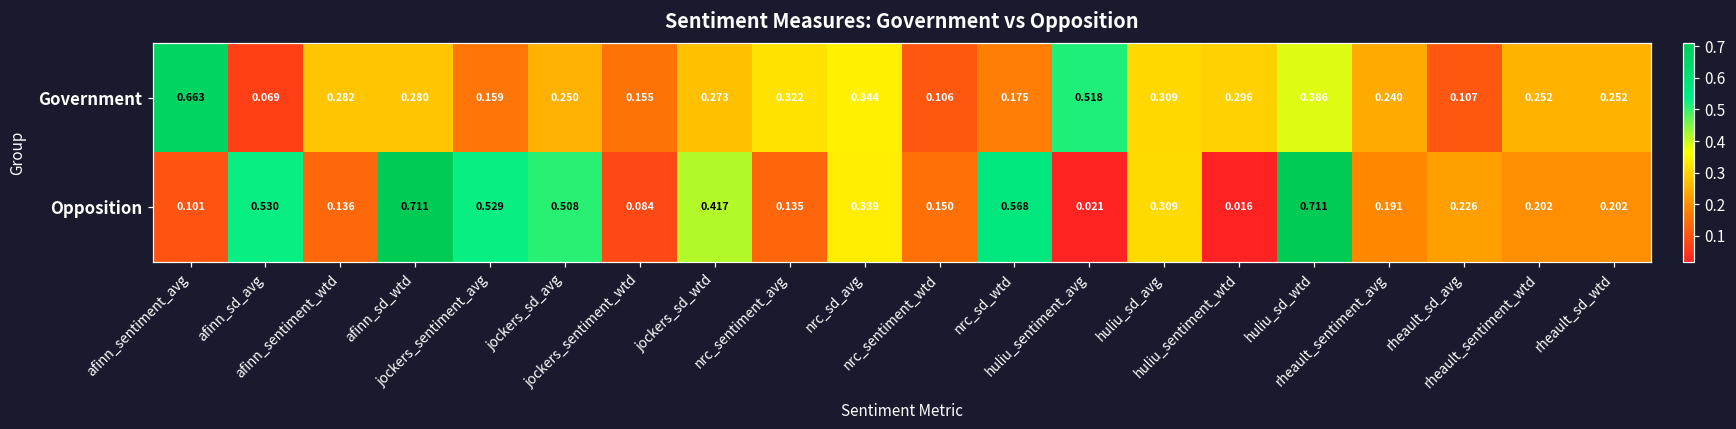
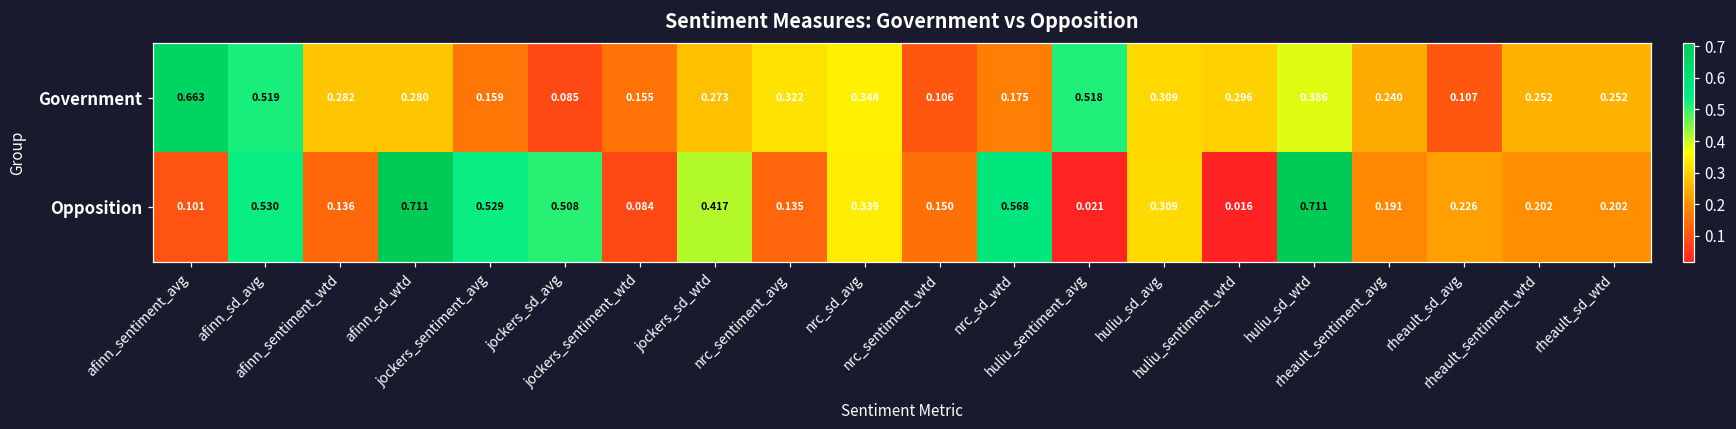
  {
    "Government": {
      "afinn_sentiment_avg": 0.663,
-     "afinn_sd_avg": 0.069,
+     "afinn_sd_avg": 0.519,
      "afinn_sentiment_wtd": 0.282,
      "afinn_sd_wtd": 0.280,
      "jockers_sentiment_avg": 0.159,
-     "jockers_sd_avg": 0.250,
+     "jockers_sd_avg": 0.085,
      "jockers_sentiment_wtd": 0.155,
      "jockers_sd_wtd": 0.273,
      "nrc_sentiment_avg": 0.322,
      "nrc_sd_avg": 0.344,
      "nrc_sentiment_wtd": 0.106,
      "nrc_sd_wtd": 0.175,
      "huliu_sentiment_avg": 0.518,
      "huliu_sd_avg": 0.309,
      "huliu_sentiment_wtd": 0.296,
      "huliu_sd_wtd": 0.386,
      "rheault_sentiment_avg": 0.240,
      "rheault_sd_avg": 0.107,
      "rheault_sentiment_wtd": 0.252,
      "rheault_sd_wtd": 0.252
    },
    "Opposition": {
      "afinn_sentiment_avg": 0.101,
      "afinn_sd_avg": 0.530,
      "afinn_sentiment_wtd": 0.136,
      "afinn_sd_wtd": 0.711,
      "jockers_sentiment_avg": 0.529,
      "jockers_sd_avg": 0.508,
      "jockers_sentiment_wtd": 0.084,
      "jockers_sd_wtd": 0.417,
      "nrc_sentiment_avg": 0.135,
      "nrc_sd_avg": 0.339,
      "nrc_sentiment_wtd": 0.150,
      "nrc_sd_wtd": 0.568,
      "huliu_sentiment_avg": 0.021,
      "huliu_sd_avg": 0.309,
      "huliu_sentiment_wtd": 0.016,
      "huliu_sd_wtd": 0.711,
      "rheault_sentiment_avg": 0.191,
      "rheault_sd_avg": 0.226,
      "rheault_sentiment_wtd": 0.202,
      "rheault_sd_wtd": 0.202
    }
  }
